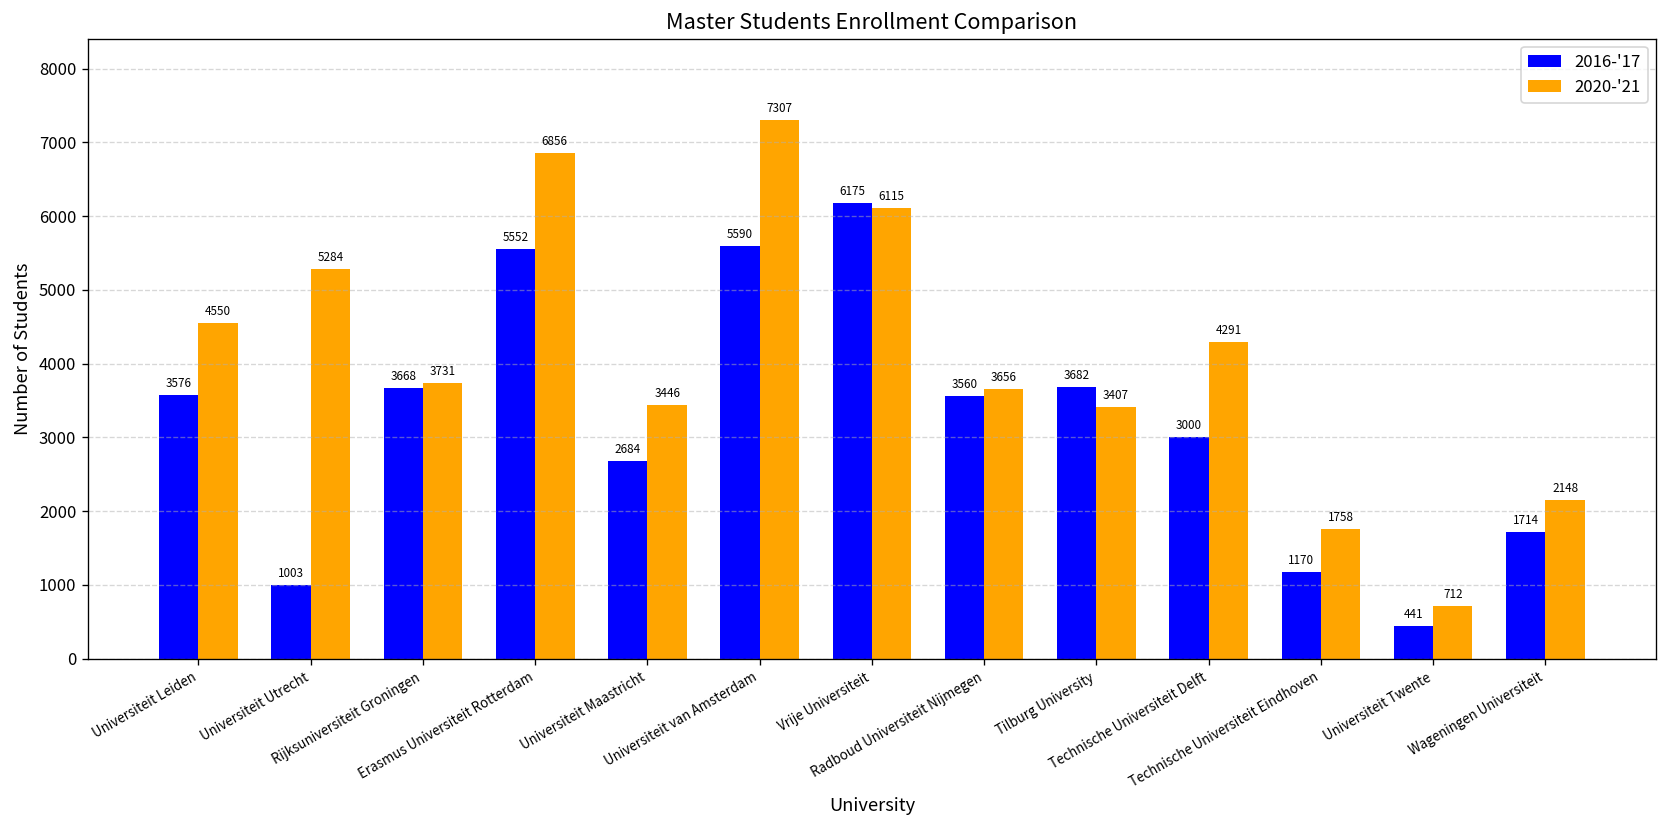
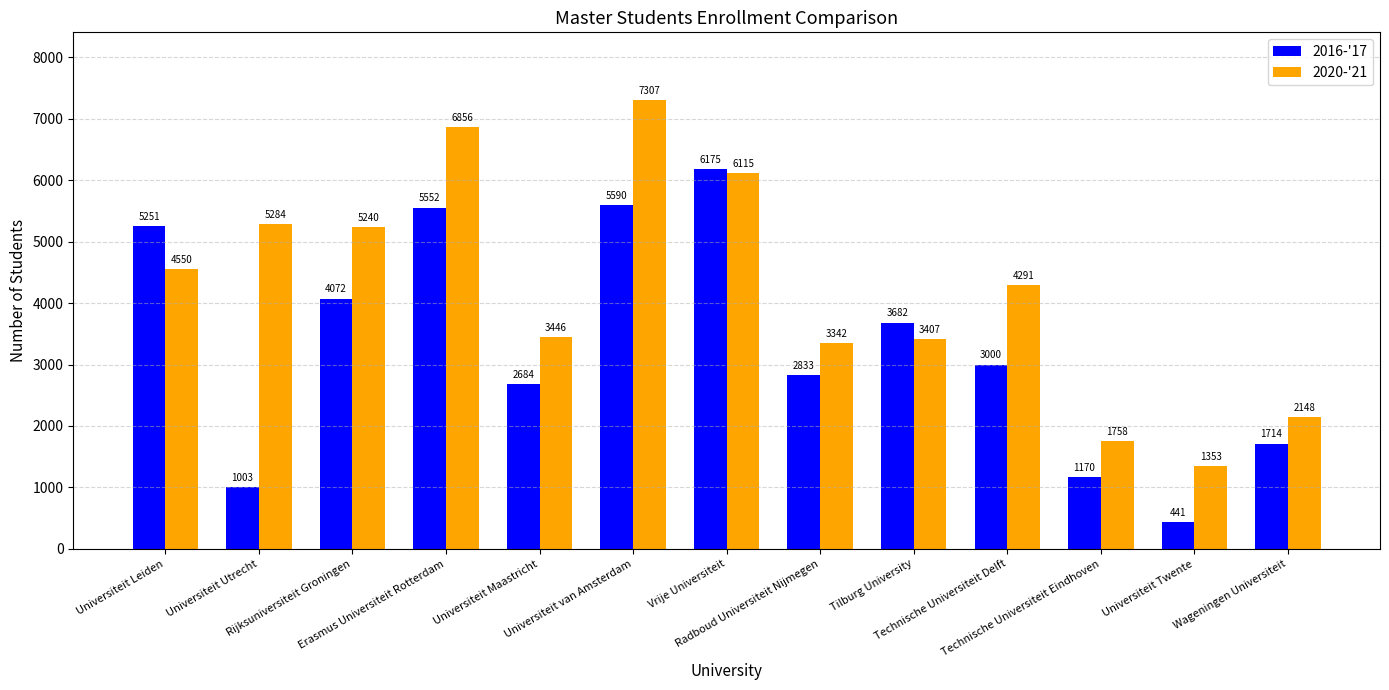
  {
    "2016-'17": {
-     "Universiteit Leiden": 3576,
+     "Universiteit Leiden": 5251,
      "Universiteit Utrecht": 1003,
-     "Rijksuniversiteit Groningen": 3668,
+     "Rijksuniversiteit Groningen": 4072,
      "Erasmus Universiteit Rotterdam": 5552,
      "Universiteit Maastricht": 2684,
      "Universiteit van Amsterdam": 5590,
      "Vrije Universiteit": 6175,
-     "Radboud Universiteit Nijmegen": 3560,
+     "Radboud Universiteit Nijmegen": 2833,
      "Tilburg University": 3682,
      "Technische Universiteit Delft": 3000,
      "Technische Universiteit Eindhoven": 1170,
      "Universiteit Twente": 441,
      "Wageningen Universiteit": 1714
    },
    "2020-'21": {
      "Universiteit Leiden": 4550,
      "Universiteit Utrecht": 5284,
-     "Rijksuniversiteit Groningen": 3731,
+     "Rijksuniversiteit Groningen": 5240,
      "Erasmus Universiteit Rotterdam": 6856,
      "Universiteit Maastricht": 3446,
      "Universiteit van Amsterdam": 7307,
      "Vrije Universiteit": 6115,
-     "Radboud Universiteit Nijmegen": 3656,
+     "Radboud Universiteit Nijmegen": 3342,
      "Tilburg University": 3407,
      "Technische Universiteit Delft": 4291,
      "Technische Universiteit Eindhoven": 1758,
-     "Universiteit Twente": 712,
+     "Universiteit Twente": 1353,
      "Wageningen Universiteit": 2148
    }
  }
